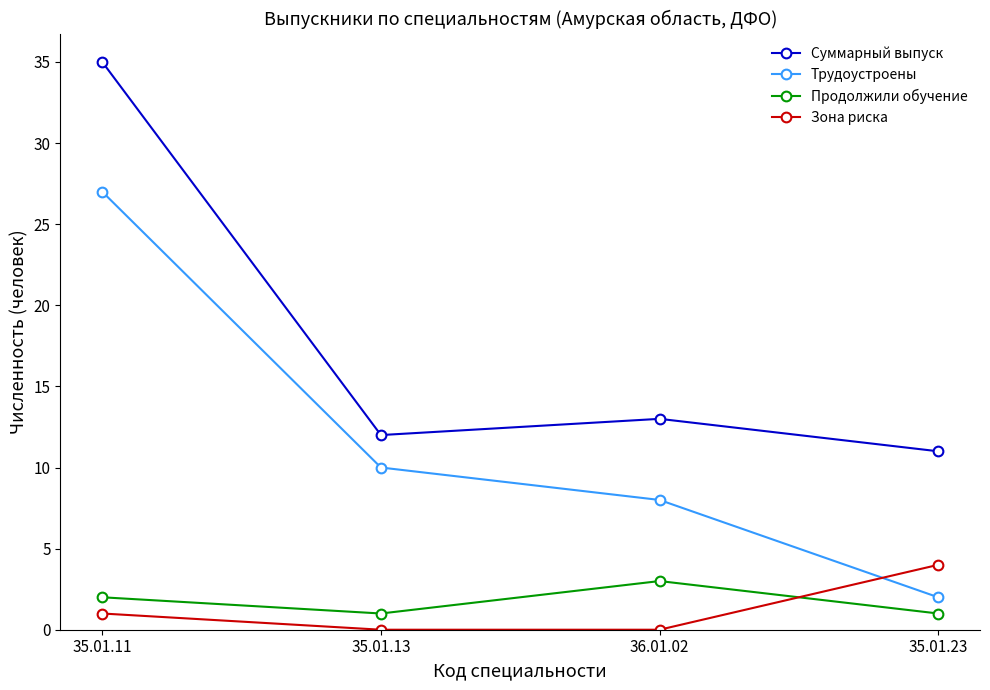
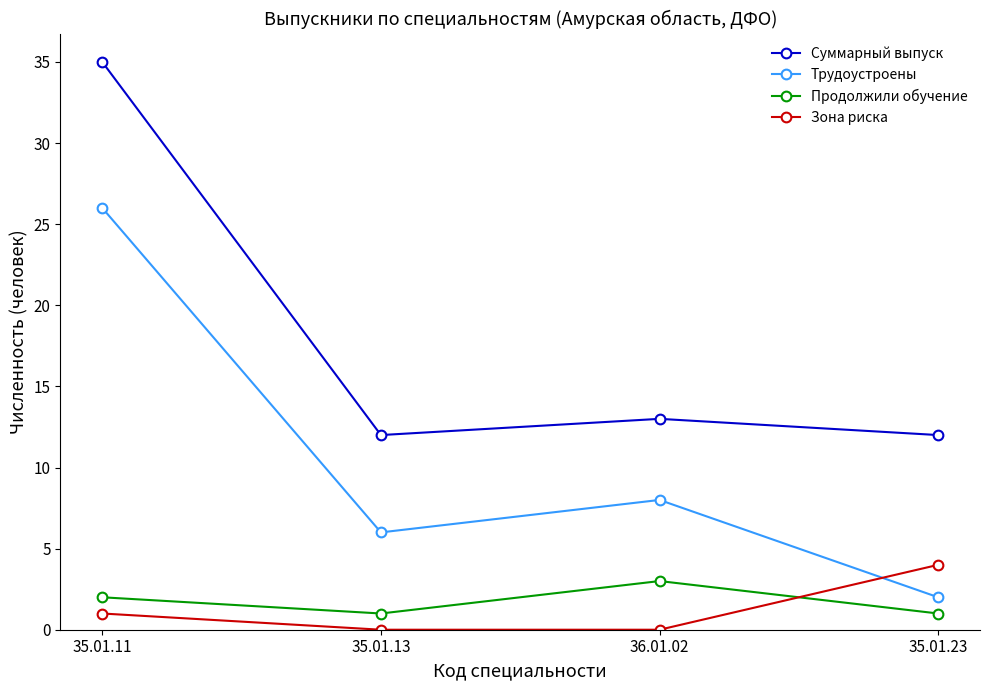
  {
    "Суммарный выпуск": {
      "35.01.11": 35,
      "35.01.13": 12,
      "36.01.02": 13,
-     "35.01.23": 11
+     "35.01.23": 12
    },
    "Трудоустроены": {
-     "35.01.11": 27,
-     "35.01.13": 10,
+     "35.01.11": 26,
+     "35.01.13": 6,
      "36.01.02": 8,
      "35.01.23": 2
    },
    "Продолжили обучение": {
      "35.01.11": 2,
      "35.01.13": 1,
      "36.01.02": 3,
      "35.01.23": 1
    },
    "Зона риска": {
      "35.01.11": 1,
      "35.01.13": 0,
      "36.01.02": 0,
      "35.01.23": 4
    }
  }
